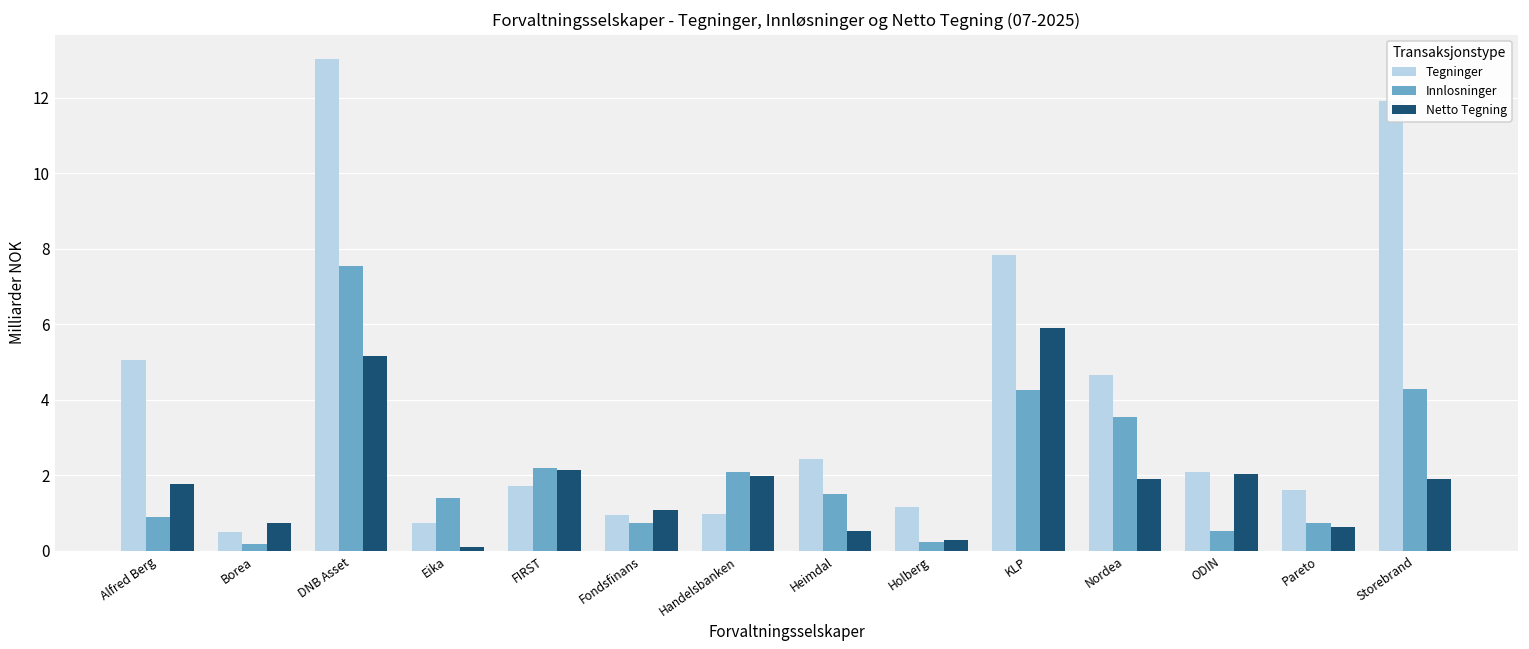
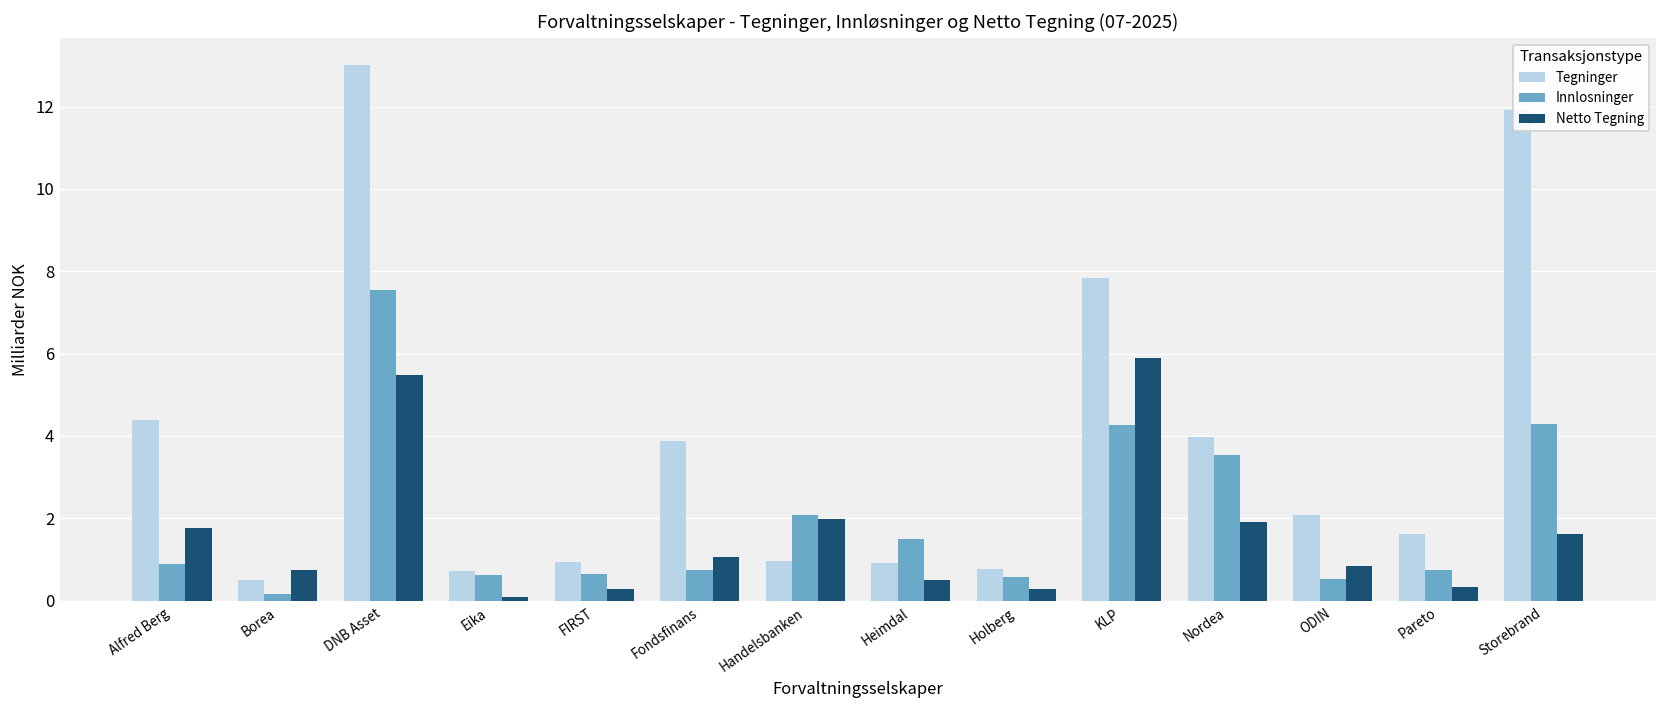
  {
    "Tegninger": {
-     "Alfred Berg": 5.0,
+     "Alfred Berg": 4.4,
      "Borea": 0.5,
      "DNB Asset": 13.0,
      "Eika": 0.7,
-     "FIRST": 1.7,
-     "Fondsfinans": 0.9,
+     "FIRST": 0.9,
+     "Fondsfinans": 3.9,
      "Handelsbanken": 1.0,
-     "Heimdal": 2.4,
-     "Holberg": 1.2,
+     "Heimdal": 0.9,
+     "Holberg": 0.8,
      "KLP": 7.8,
-     "Nordea": 4.7,
+     "Nordea": 4.0,
      "ODIN": 2.1,
      "Pareto": 1.6
    },
    "Innlosninger": {
      "Alfred Berg": 0.9,
      "Borea": 0.2,
      "DNB Asset": 7.5,
-     "Eika": 1.4,
-     "FIRST": 2.2,
+     "Eika": 0.6,
+     "FIRST": 0.7,
      "Fondsfinans": 0.7,
      "Handelsbanken": 2.1,
      "Heimdal": 1.5,
-     "Holberg": 0.2,
+     "Holberg": 0.6,
      "KLP": 4.3,
      "Nordea": 3.5,
      "ODIN": 0.5,
      "Pareto": 0.7,
      "Storebrand": 4.3
    },
    "Netto Tegning": {
      "Alfred Berg": 1.8,
      "Borea": 0.7,
-     "DNB Asset": 5.2,
+     "DNB Asset": 5.5,
      "Eika": 0.1,
-     "FIRST": 2.1,
+     "FIRST": 0.3,
      "Fondsfinans": 1.1,
      "Handelsbanken": 2.0,
      "Heimdal": 0.5,
      "Holberg": 0.3,
      "KLP": 5.9,
      "Nordea": 1.9,
-     "ODIN": 2.0,
-     "Pareto": 0.6,
-     "Storebrand": 1.9
+     "ODIN": 0.8,
+     "Pareto": 0.3,
+     "Storebrand": 1.6
    }
  }
